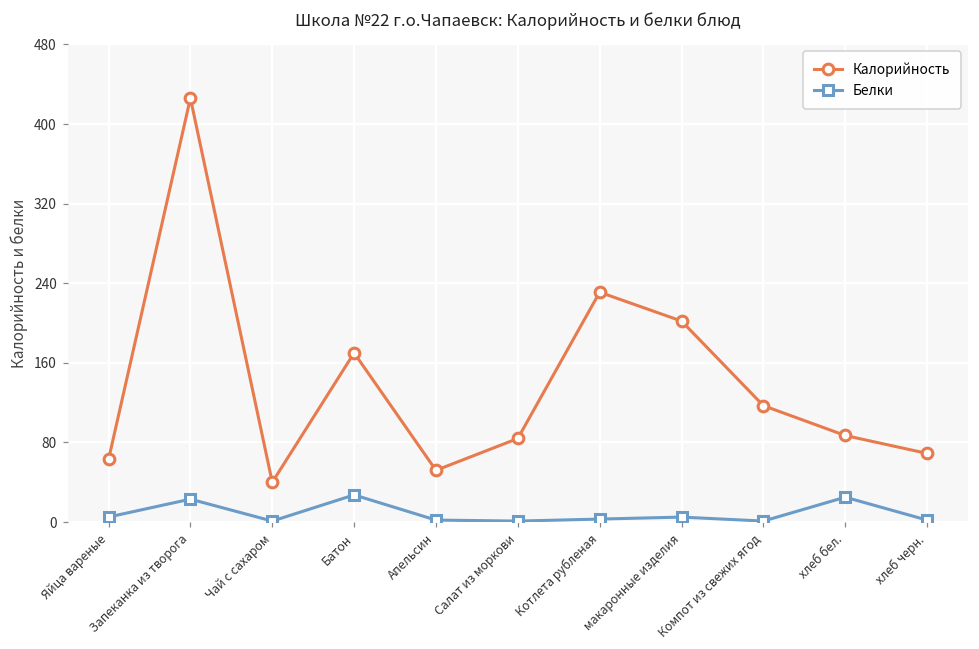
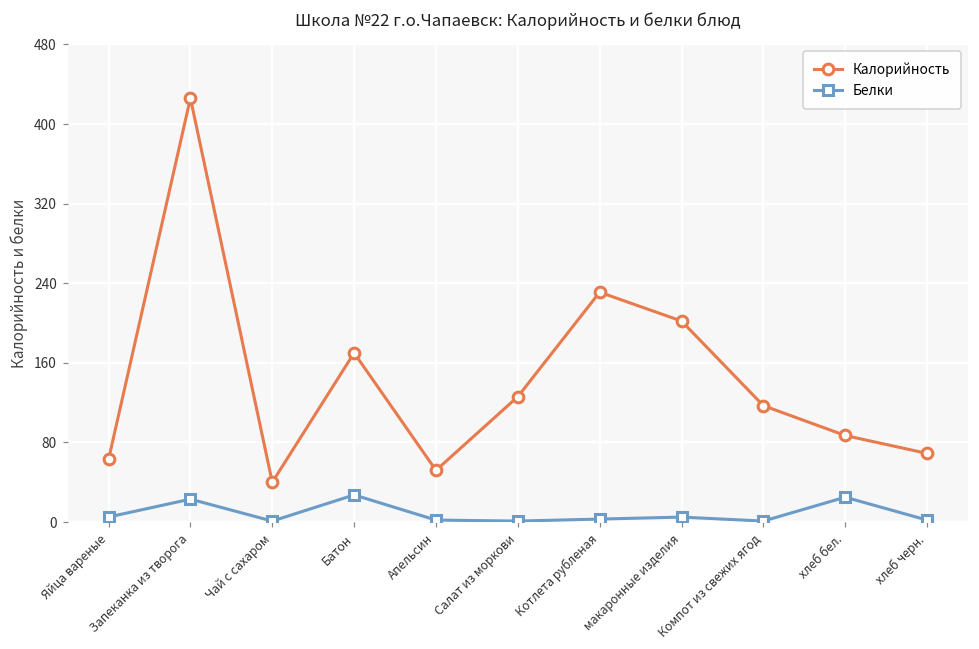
  {
    "Калорийность": {
      "Яйца вареные": 60,
      "Запеканка из творога": 430,
      "Чай с сахаром": 40,
      "Батон": 170,
      "Апельсин": 50,
-     "Салат из моркови": 80,
+     "Салат из моркови": 130,
      "Котлета рубленая": 230,
      "макаронные изделия": 200,
      "Компот из свежих ягод": 120,
      "хлеб бел.": 90,
      "хлеб черн.": 70
    },
    "Белки": {
      "Яйца вареные": 10,
      "Запеканка из творога": 20,
      "Чай с сахаром": 0,
      "Батон": 30,
      "Апельсин": 0,
      "Салат из моркови": 0,
      "Котлета рубленая": 0,
      "макаронные изделия": 10,
      "Компот из свежих ягод": 0,
      "хлеб бел.": 30,
      "хлеб черн.": 0
    }
  }
